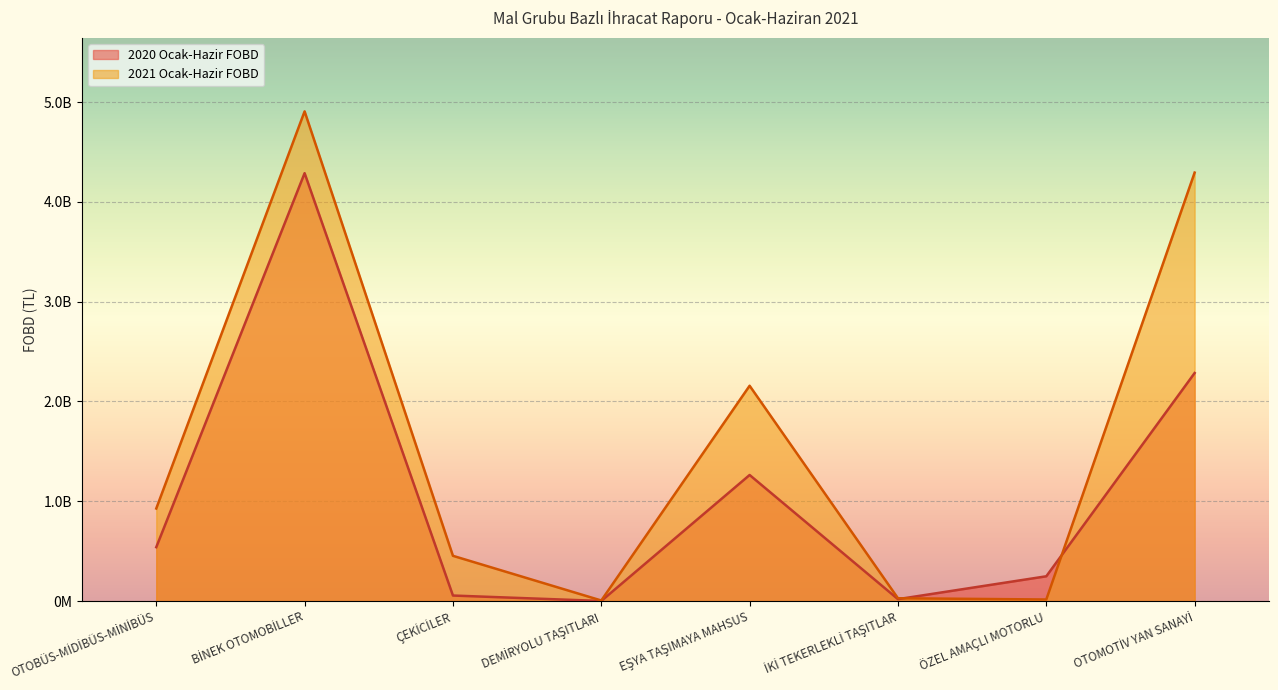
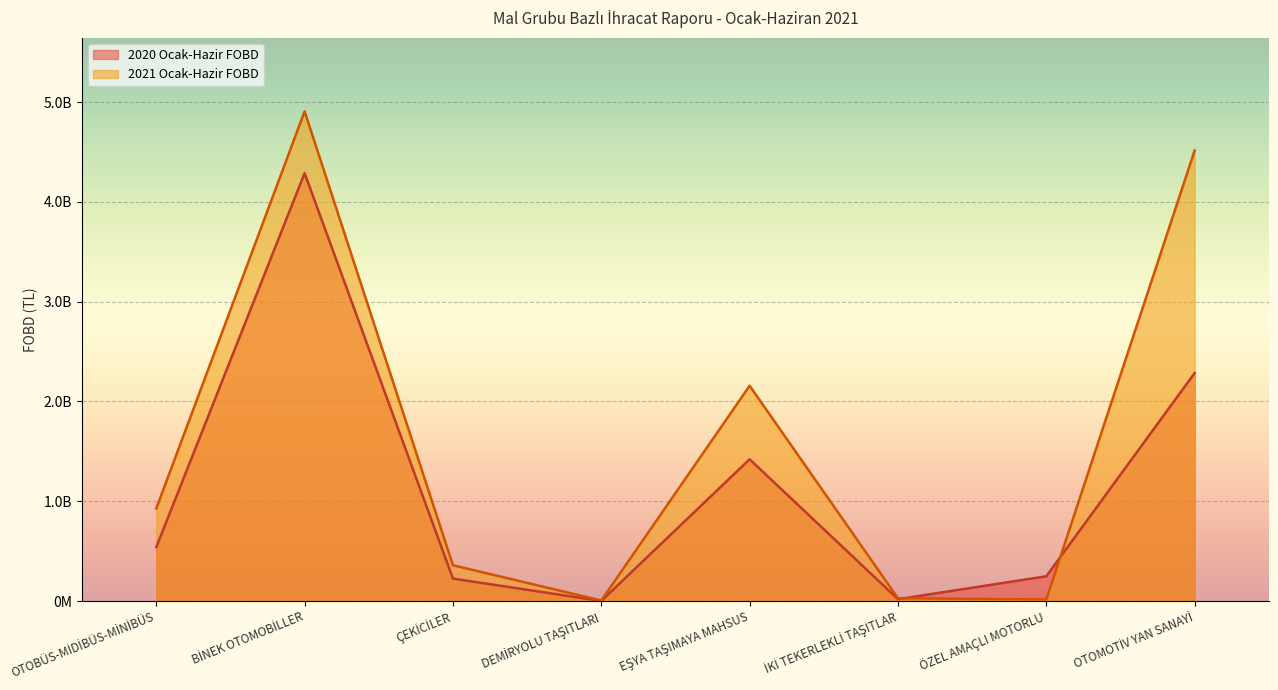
  {
    "2020 Ocak-Hazir FOBD": {
      "OTOBÜS-MİDİBÜS-MİNİBÜS": 500000000,
      "BİNEK OTOMOBİLLER": 4300000000,
-     "ÇEKİCİLER": 100000000,
-     "EŞYA TAŞIMAYA MAHSUS": 1300000000,
+     "ÇEKİCİLER": 200000000,
+     "EŞYA TAŞIMAYA MAHSUS": 1400000000,
      "ÖZEL AMAÇLI MOTORLU": 200000000,
      "OTOMOTİV YAN SANAYİ": 2300000000
    },
    "2021 Ocak-Hazir FOBD": {
      "OTOBÜS-MİDİBÜS-MİNİBÜS": 900000000,
      "BİNEK OTOMOBİLLER": 4900000000,
-     "ÇEKİCİLER": 500000000,
+     "ÇEKİCİLER": 400000000,
      "EŞYA TAŞIMAYA MAHSUS": 2200000000,
      "ÖZEL AMAÇLI MOTORLU": 0,
-     "OTOMOTİV YAN SANAYİ": 4300000000
+     "OTOMOTİV YAN SANAYİ": 4500000000
    }
  }
